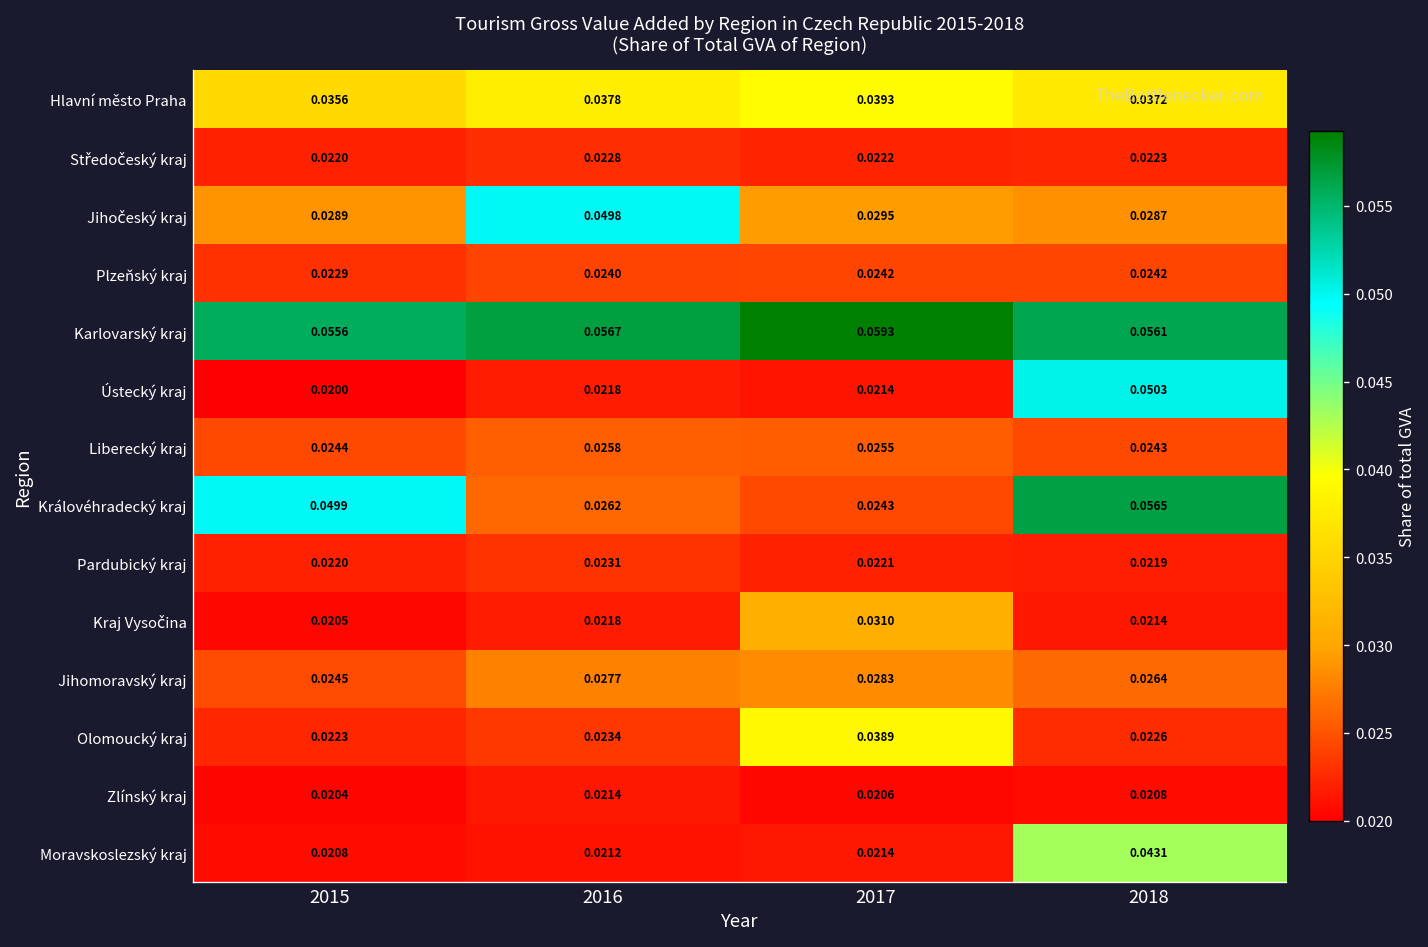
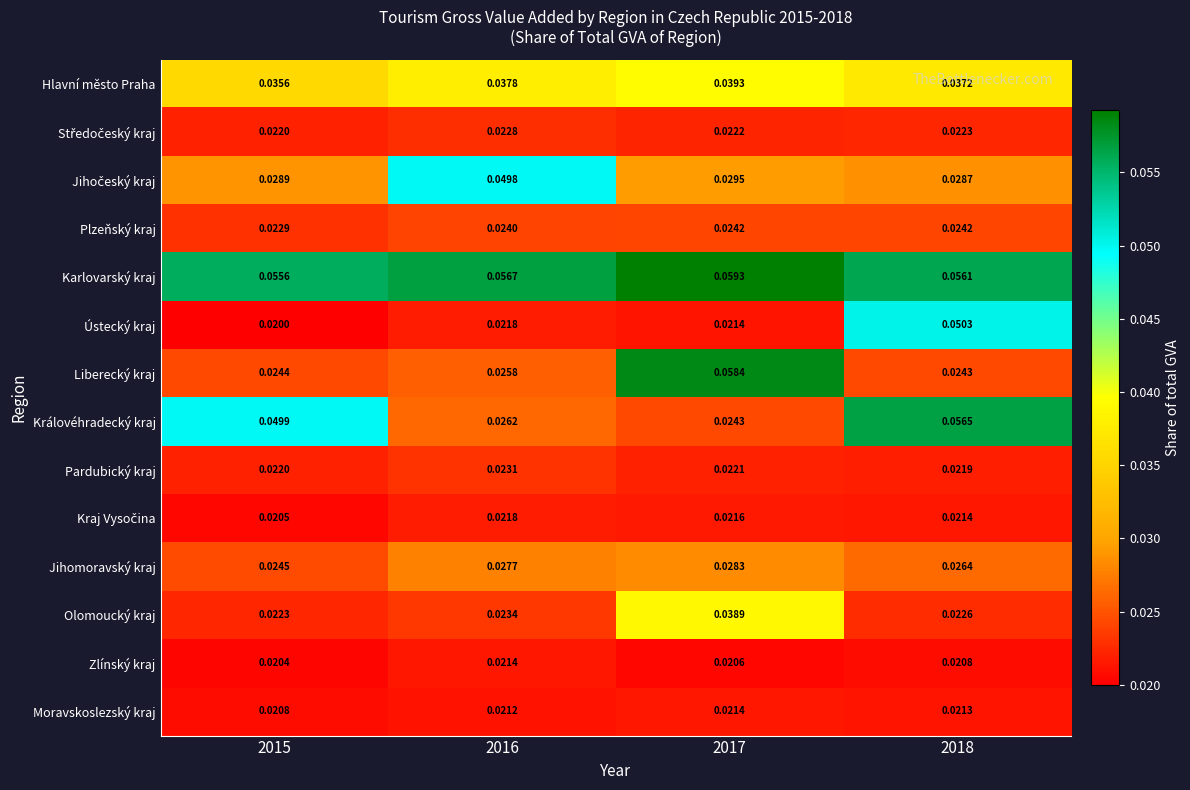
  {
    "Hlavní město Praha": {
      "2015": 0.0356,
      "2016": 0.0378,
      "2017": 0.0393
    },
    "Středočeský kraj": {
      "2015": 0.0220,
      "2016": 0.0228,
      "2017": 0.0222,
      "2018": 0.0223
    },
    "Jihočeský kraj": {
      "2015": 0.0289,
      "2016": 0.0498,
      "2017": 0.0295,
      "2018": 0.0287
    },
    "Plzeňský kraj": {
      "2015": 0.0229,
      "2016": 0.0240,
      "2017": 0.0242,
      "2018": 0.0242
    },
    "Karlovarský kraj": {
      "2015": 0.0556,
      "2016": 0.0567,
      "2017": 0.0593,
      "2018": 0.0561
    },
    "Ústecký kraj": {
      "2015": 0.0200,
      "2016": 0.0218,
      "2017": 0.0214,
      "2018": 0.0503
    },
    "Liberecký kraj": {
      "2015": 0.0244,
      "2016": 0.0258,
-     "2017": 0.0255,
+     "2017": 0.0584,
      "2018": 0.0243
    },
    "Královéhradecký kraj": {
      "2015": 0.0499,
      "2016": 0.0262,
      "2017": 0.0243,
      "2018": 0.0565
    },
    "Pardubický kraj": {
      "2015": 0.0220,
      "2016": 0.0231,
      "2017": 0.0221,
      "2018": 0.0219
    },
    "Kraj Vysočina": {
      "2015": 0.0205,
      "2016": 0.0218,
-     "2017": 0.0310,
+     "2017": 0.0216,
      "2018": 0.0214
    },
    "Jihomoravský kraj": {
      "2015": 0.0245,
      "2016": 0.0277,
      "2017": 0.0283,
      "2018": 0.0264
    },
    "Olomoucký kraj": {
      "2015": 0.0223,
      "2016": 0.0234,
      "2017": 0.0389,
      "2018": 0.0226
    },
    "Zlínský kraj": {
      "2015": 0.0204,
      "2016": 0.0214,
      "2017": 0.0206,
      "2018": 0.0208
    },
    "Moravskoslezský kraj": {
      "2015": 0.0208,
      "2016": 0.0212,
      "2017": 0.0214,
-     "2018": 0.0431
+     "2018": 0.0213
    }
  }
